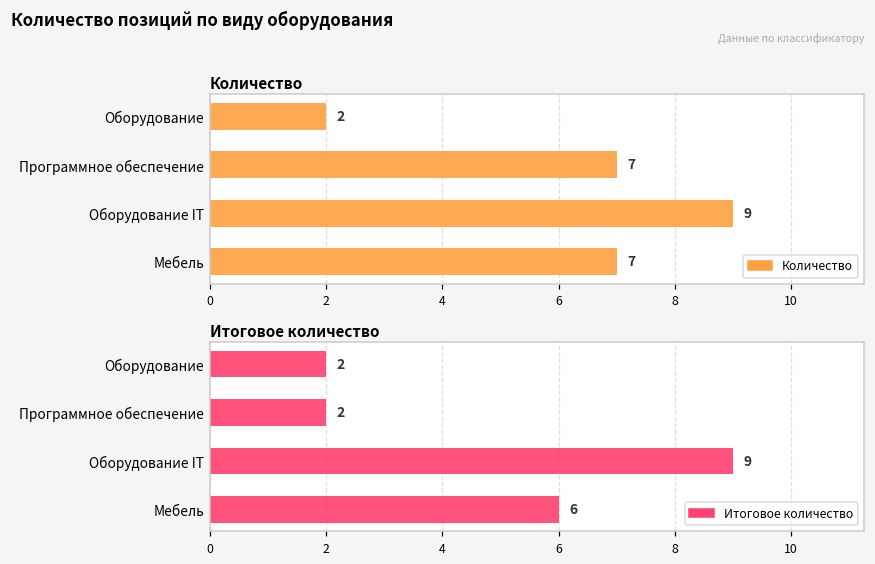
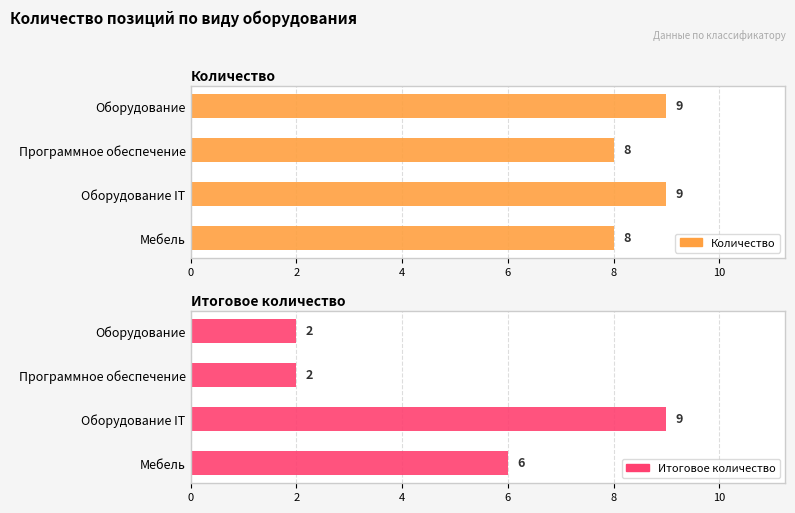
  {
    "Количество": {
-     "Оборудование": 2,
-     "Программное обеспечение": 7,
+     "Оборудование": 9,
+     "Программное обеспечение": 8,
      "Оборудование IT": 9,
-     "Мебель": 7
+     "Мебель": 8
    },
    "Итоговое количество": {
      "Оборудование": 2,
      "Программное обеспечение": 2,
      "Оборудование IT": 9,
      "Мебель": 6
    }
  }
